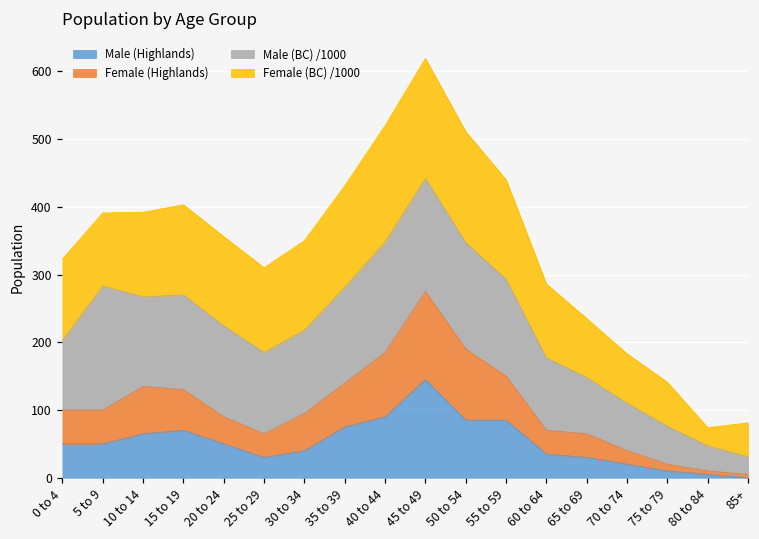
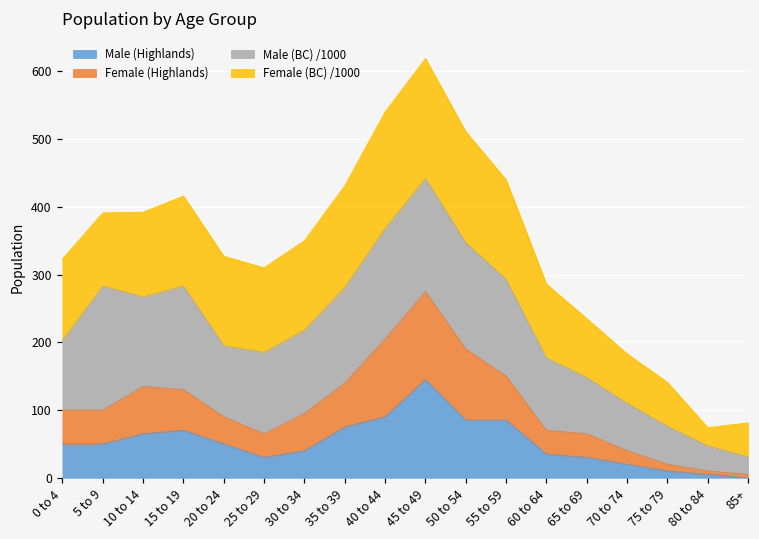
  {
    "Male (Highlands)": {
      "0 to 4": 50,
      "5 to 9": 50,
      "10 to 14": 70,
      "15 to 19": 70,
      "20 to 24": 50,
      "25 to 29": 30,
      "30 to 34": 40,
      "35 to 39": 80,
      "40 to 44": 90,
      "45 to 49": 150,
      "50 to 54": 90,
      "55 to 59": 90,
      "60 to 64": 40,
      "65 to 69": 30,
      "70 to 74": 20,
      "75 to 79": 10,
      "80 to 84": 10,
      "85+": 0
    },
    "Female (Highlands)": {
      "0 to 4": 50,
      "5 to 9": 50,
      "10 to 14": 70,
      "15 to 19": 60,
      "20 to 24": 40,
      "25 to 29": 40,
      "30 to 34": 60,
      "35 to 39": 70,
-     "40 to 44": 100,
+     "40 to 44": 120,
      "45 to 49": 130,
      "50 to 54": 110,
      "55 to 59": 70,
      "60 to 64": 40,
      "65 to 69": 40,
      "70 to 74": 20,
      "75 to 79": 10,
      "80 to 84": 10,
      "85+": 10
    },
    "Male (BC) /1000": {
      "0 to 4": 100,
      "5 to 9": 180,
      "10 to 14": 130,
-     "15 to 19": 140,
-     "20 to 24": 130,
+     "15 to 19": 150,
+     "20 to 24": 110,
      "25 to 29": 120,
      "30 to 34": 120,
      "35 to 39": 140,
      "40 to 44": 160,
      "45 to 49": 170,
      "50 to 54": 160,
      "55 to 59": 140,
      "60 to 64": 110,
      "65 to 69": 80,
      "70 to 74": 70,
      "75 to 79": 60,
      "80 to 84": 40,
      "85+": 30
    },
    "Female (BC) /1000": {
      "0 to 4": 120,
      "5 to 9": 110,
      "10 to 14": 130,
      "15 to 19": 130,
      "20 to 24": 130,
      "25 to 29": 130,
      "30 to 34": 130,
      "35 to 39": 150,
      "40 to 44": 170,
      "45 to 49": 180,
      "50 to 54": 160,
      "55 to 59": 150,
      "60 to 64": 110,
      "65 to 69": 90,
      "70 to 74": 70,
      "75 to 79": 70,
      "80 to 84": 30,
      "85+": 50
    }
  }
